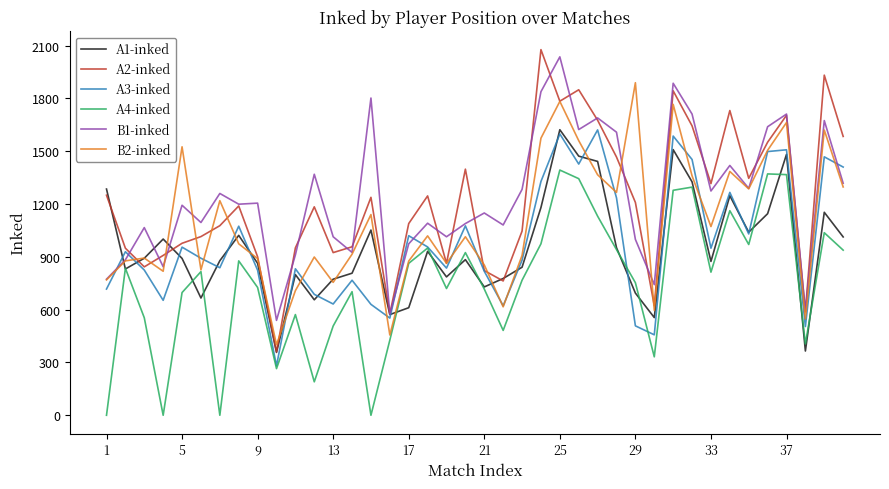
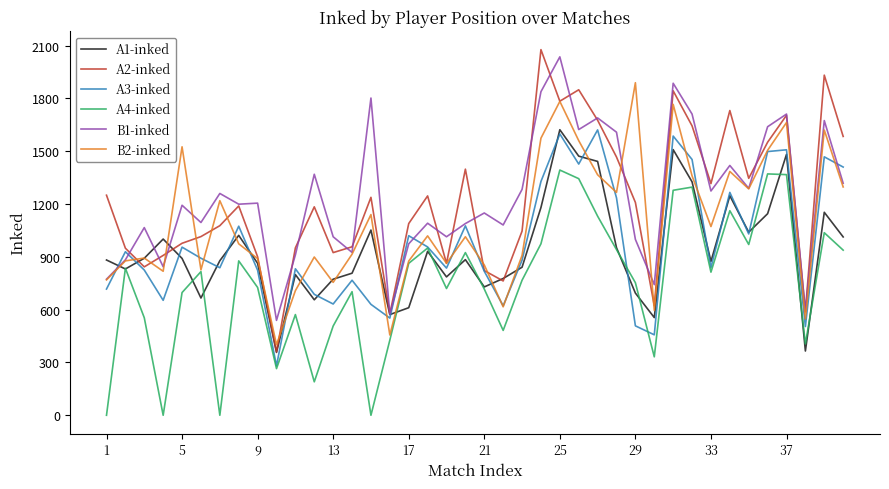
  {
    "A1-inked": {
-     "1": 1290,
+     "1": 880,
      "5": 890,
      "9": 860,
      "13": 770,
      "17": 610,
      "25": 1620,
      "29": 690,
      "33": 870,
      "37": 1480
    },
    "A2-inked": {
      "1": 1250,
      "5": 980,
      "13": 920,
      "17": 1090,
      "29": 1210,
      "33": 1320
    },
    "A3-inked": {
      "1": 720,
      "5": 960,
      "9": 820,
      "13": 630,
      "17": 1020,
      "25": 1600,
      "29": 510,
-     "33": 950,
+     "33": 840,
      "37": 1510
    },
    "A4-inked": {
      "1": 0,
      "5": 700,
      "9": 730,
      "13": 510,
      "25": 1390,
      "29": 750,
      "33": 810,
      "37": 1370
    },
    "B1-inked": {
      "5": 1190,
      "9": 1210,
      "13": 1010,
      "17": 970,
      "21": 1150,
      "25": 2040,
      "29": 1000,
      "33": 1270
    },
    "B2-inked": {
      "5": 1530,
      "13": 760,
      "21": 850,
      "29": 1890,
      "33": 1070,
      "37": 1660
    }
  }
